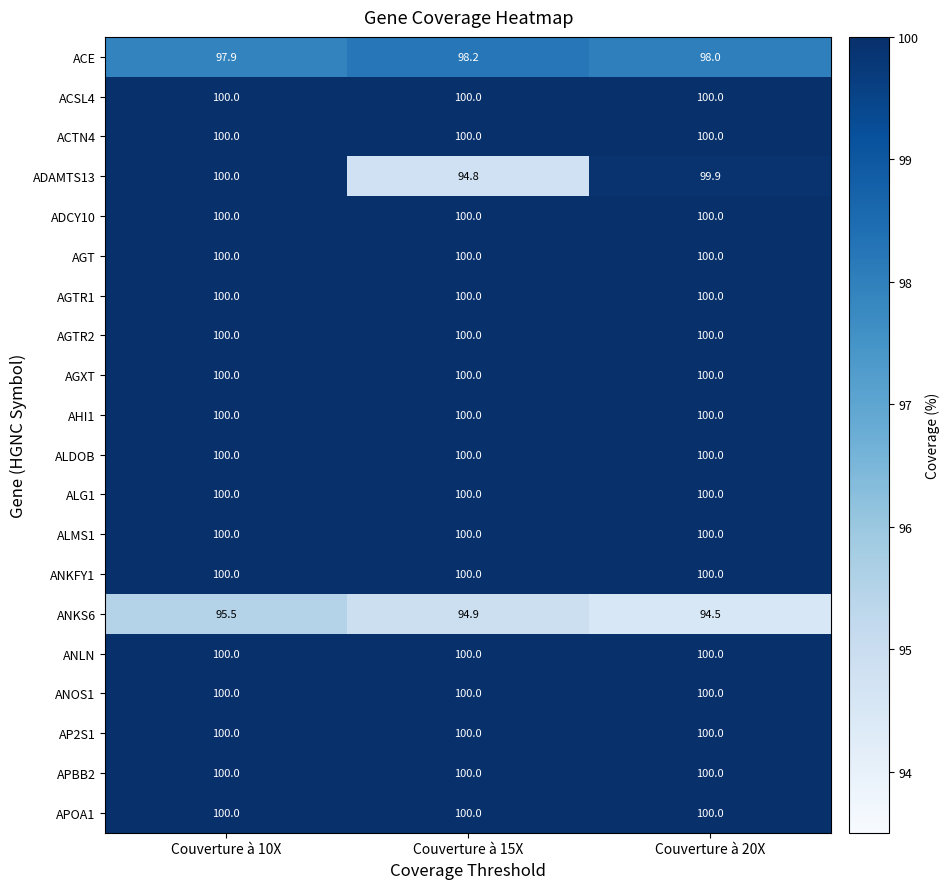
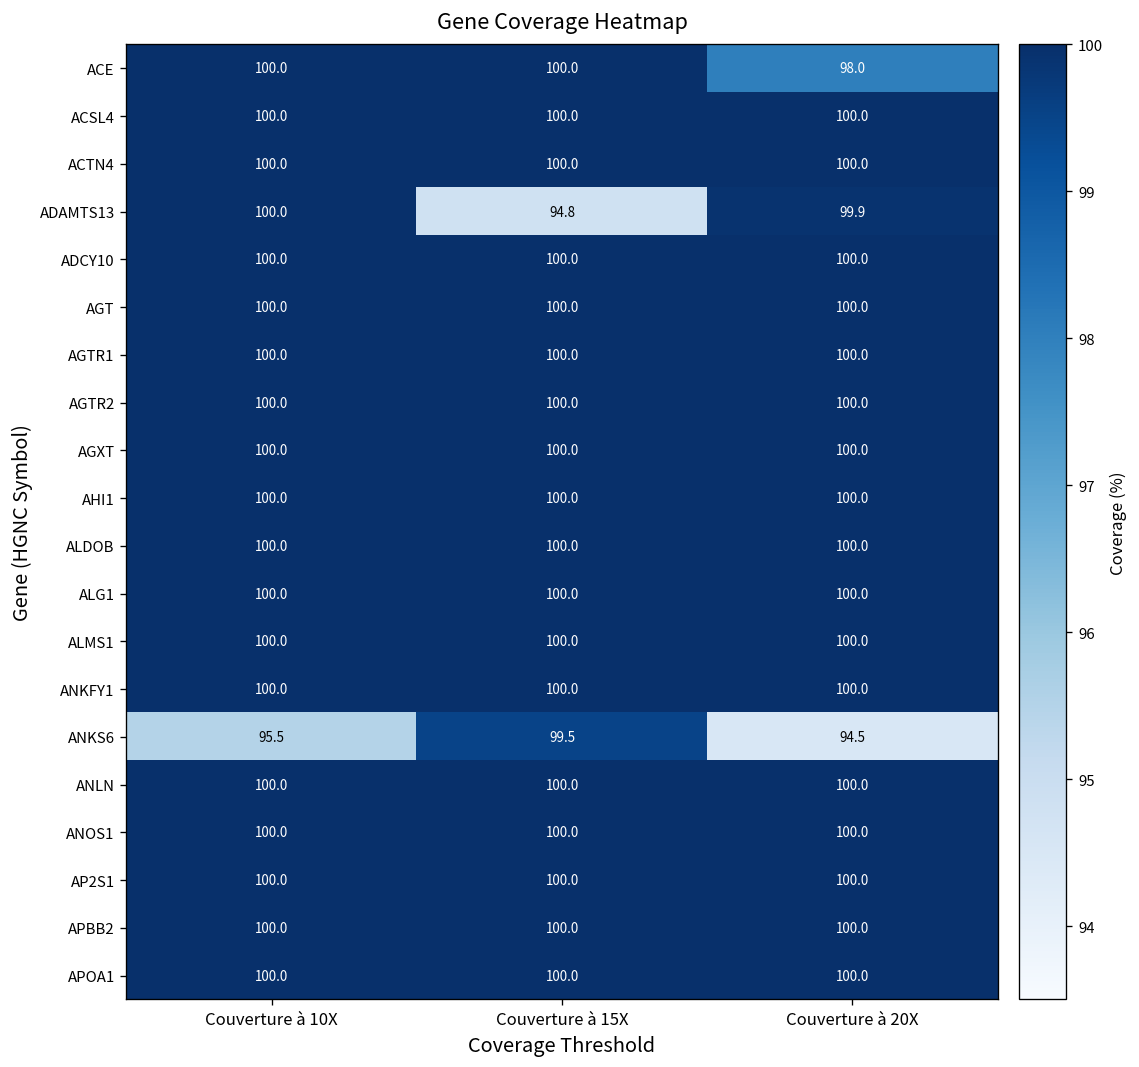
  {
    "ACE": {
-     "Couverture à 10X": 97.9,
-     "Couverture à 15X": 98.2,
+     "Couverture à 10X": 100.0,
+     "Couverture à 15X": 100.0,
      "Couverture à 20X": 98.0
    },
    "ACSL4": {
      "Couverture à 10X": 100.0,
      "Couverture à 15X": 100.0,
      "Couverture à 20X": 100.0
    },
    "ACTN4": {
      "Couverture à 10X": 100.0,
      "Couverture à 15X": 100.0,
      "Couverture à 20X": 100.0
    },
    "ADAMTS13": {
      "Couverture à 10X": 100.0,
      "Couverture à 15X": 94.8,
      "Couverture à 20X": 99.9
    },
    "ADCY10": {
      "Couverture à 10X": 100.0,
      "Couverture à 15X": 100.0,
      "Couverture à 20X": 100.0
    },
    "AGT": {
      "Couverture à 10X": 100.0,
      "Couverture à 15X": 100.0,
      "Couverture à 20X": 100.0
    },
    "AGTR1": {
      "Couverture à 10X": 100.0,
      "Couverture à 15X": 100.0,
      "Couverture à 20X": 100.0
    },
    "AGTR2": {
      "Couverture à 10X": 100.0,
      "Couverture à 15X": 100.0,
      "Couverture à 20X": 100.0
    },
    "AGXT": {
      "Couverture à 10X": 100.0,
      "Couverture à 15X": 100.0,
      "Couverture à 20X": 100.0
    },
    "AHI1": {
      "Couverture à 10X": 100.0,
      "Couverture à 15X": 100.0,
      "Couverture à 20X": 100.0
    },
    "ALDOB": {
      "Couverture à 10X": 100.0,
      "Couverture à 15X": 100.0,
      "Couverture à 20X": 100.0
    },
    "ALG1": {
      "Couverture à 10X": 100.0,
      "Couverture à 15X": 100.0,
      "Couverture à 20X": 100.0
    },
    "ALMS1": {
      "Couverture à 10X": 100.0,
      "Couverture à 15X": 100.0,
      "Couverture à 20X": 100.0
    },
    "ANKFY1": {
      "Couverture à 10X": 100.0,
      "Couverture à 15X": 100.0,
      "Couverture à 20X": 100.0
    },
    "ANKS6": {
      "Couverture à 10X": 95.5,
-     "Couverture à 15X": 94.9,
+     "Couverture à 15X": 99.5,
      "Couverture à 20X": 94.5
    },
    "ANLN": {
      "Couverture à 10X": 100.0,
      "Couverture à 15X": 100.0,
      "Couverture à 20X": 100.0
    },
    "ANOS1": {
      "Couverture à 10X": 100.0,
      "Couverture à 15X": 100.0,
      "Couverture à 20X": 100.0
    },
    "AP2S1": {
      "Couverture à 10X": 100.0,
      "Couverture à 15X": 100.0,
      "Couverture à 20X": 100.0
    },
    "APBB2": {
      "Couverture à 10X": 100.0,
      "Couverture à 15X": 100.0,
      "Couverture à 20X": 100.0
    },
    "APOA1": {
      "Couverture à 10X": 100.0,
      "Couverture à 15X": 100.0,
      "Couverture à 20X": 100.0
    }
  }
